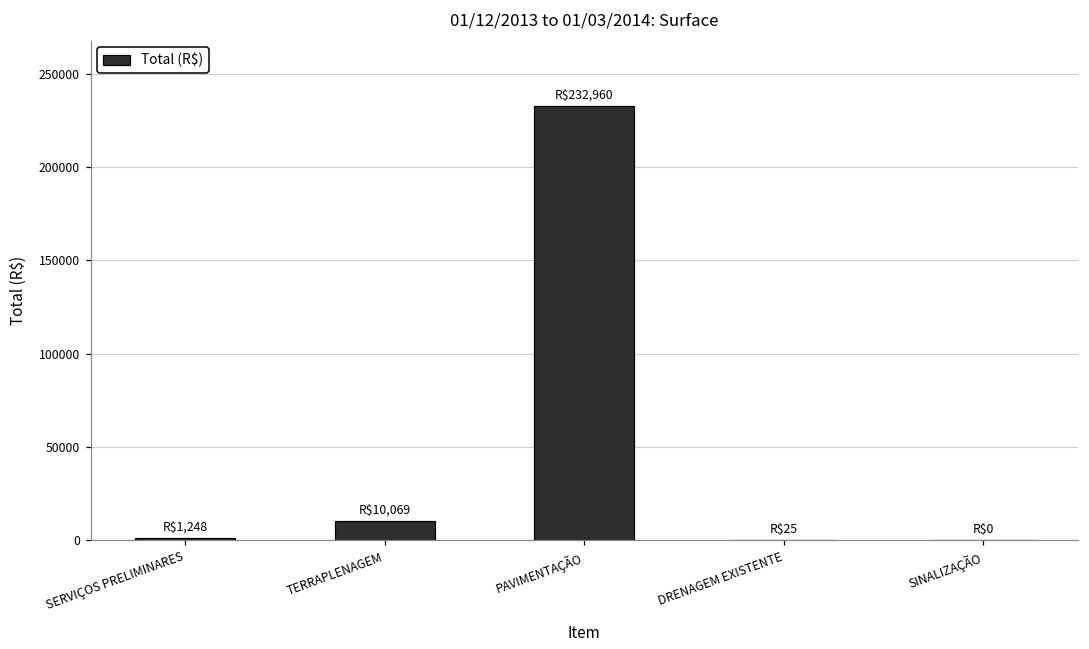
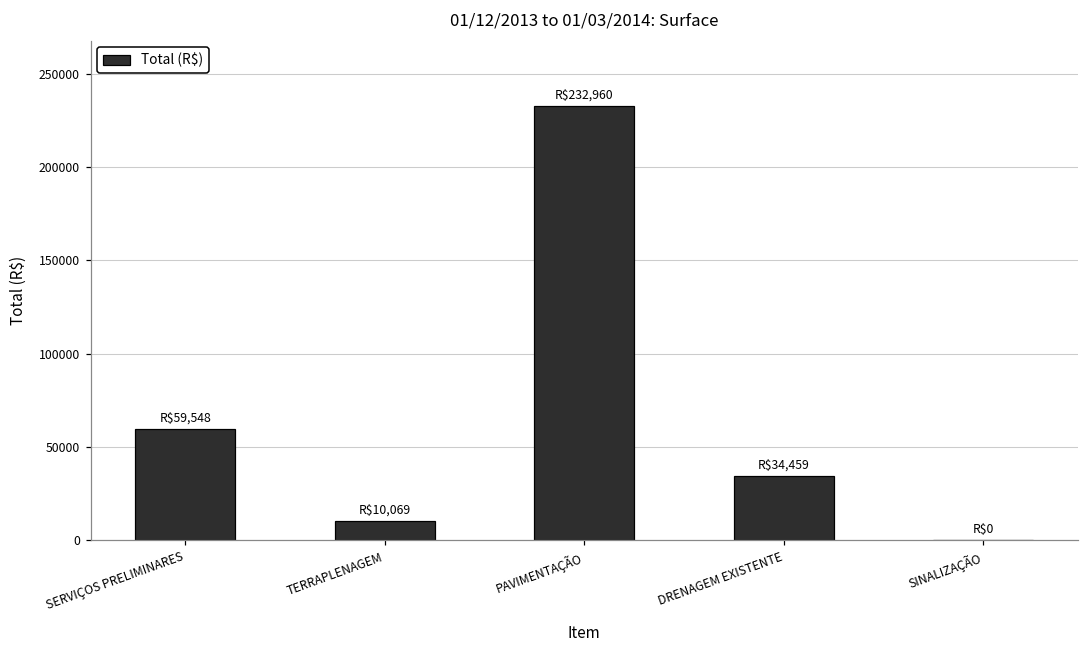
  {
-   "SERVIÇOS PRELIMINARES": "$1,248",
+   "SERVIÇOS PRELIMINARES": "$59,548",
    "TERRAPLENAGEM": "$10,069",
    "PAVIMENTAÇÃO": "$232,960",
-   "DRENAGEM EXISTENTE": "$25",
+   "DRENAGEM EXISTENTE": "$34,459",
    "SINALIZAÇÃO": "$0"
  }
